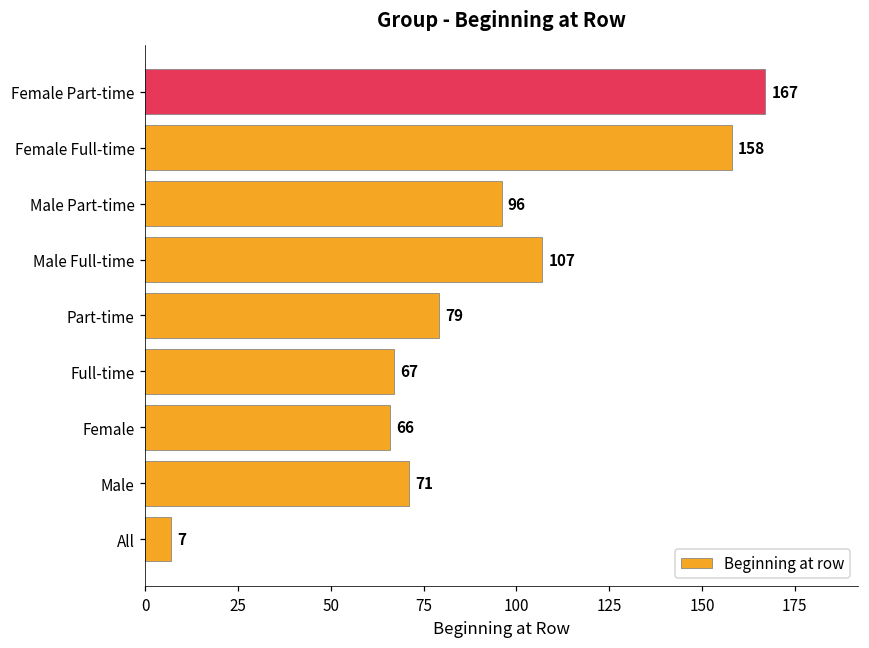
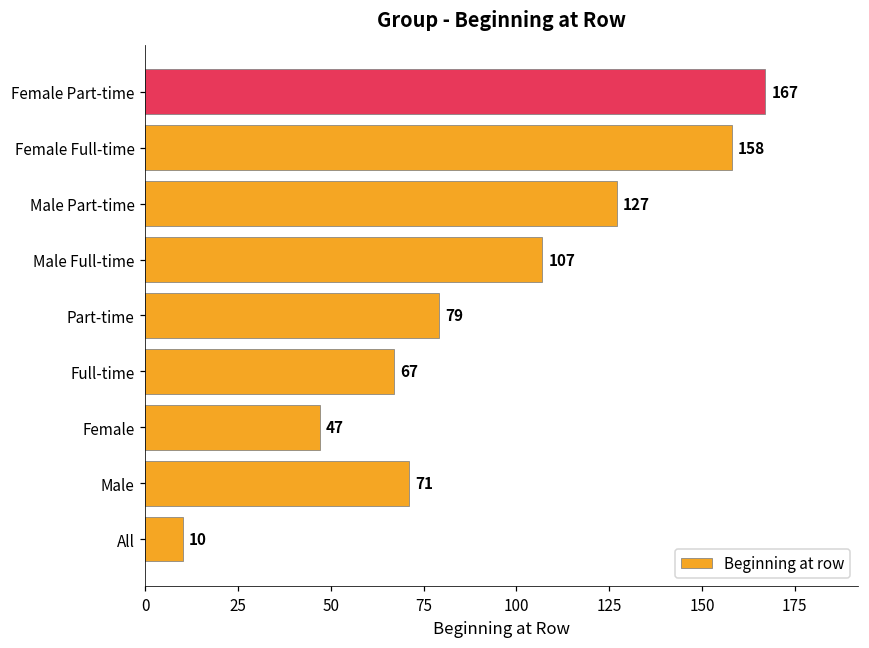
  {
    "Female Part-time": 167,
    "Female Full-time": 158,
-   "Male Part-time": 96,
+   "Male Part-time": 127,
    "Male Full-time": 107,
    "Part-time": 79,
    "Full-time": 67,
-   "Female": 66,
+   "Female": 47,
    "Male": 71,
-   "All": 7
+   "All": 10
  }
